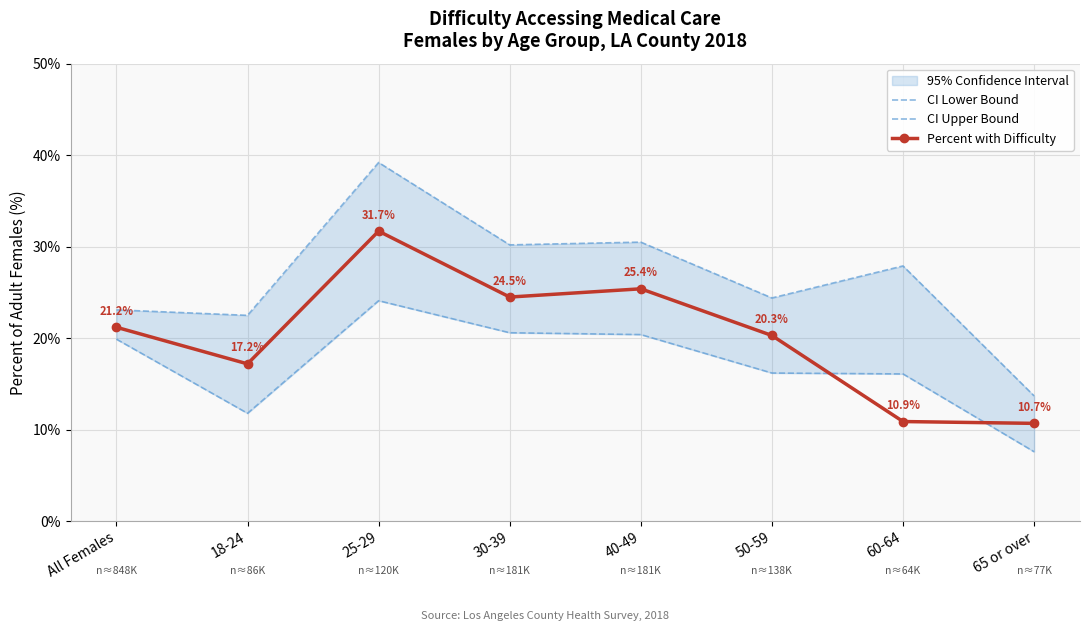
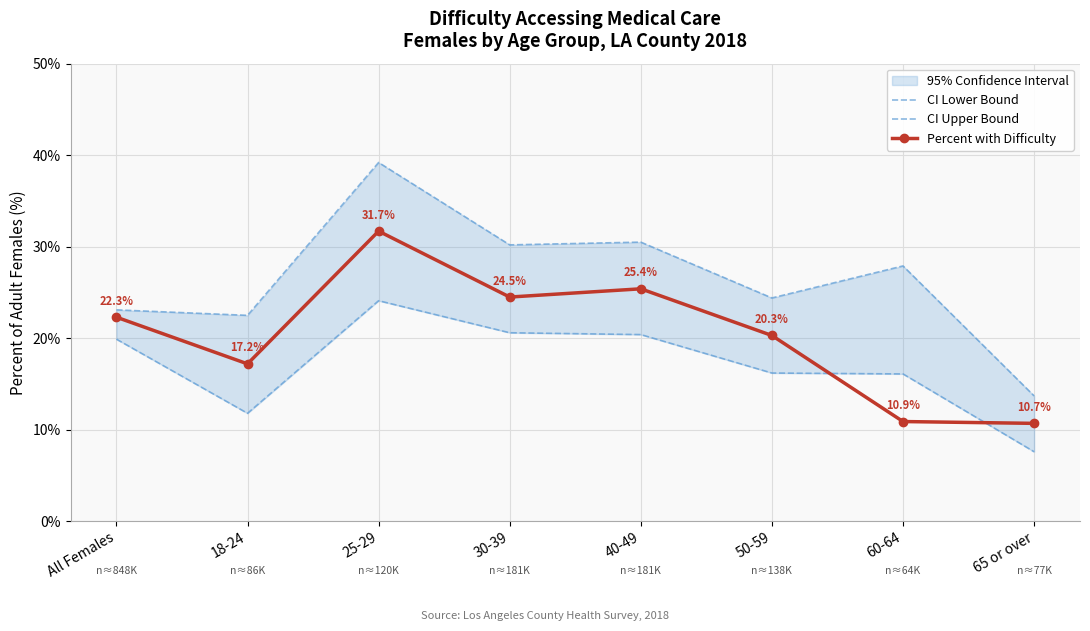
  {
    "Percent with Difficulty": {
-     "All Females": "21.2%",
+     "All Females": "22.3%",
      "18-24": "17.2%",
      "25-29": "31.7%",
      "30-39": "24.5%",
      "40-49": "25.4%",
      "50-59": "20.3%",
      "60-64": "10.9%",
      "65 or over": "10.7%"
    }
  }
